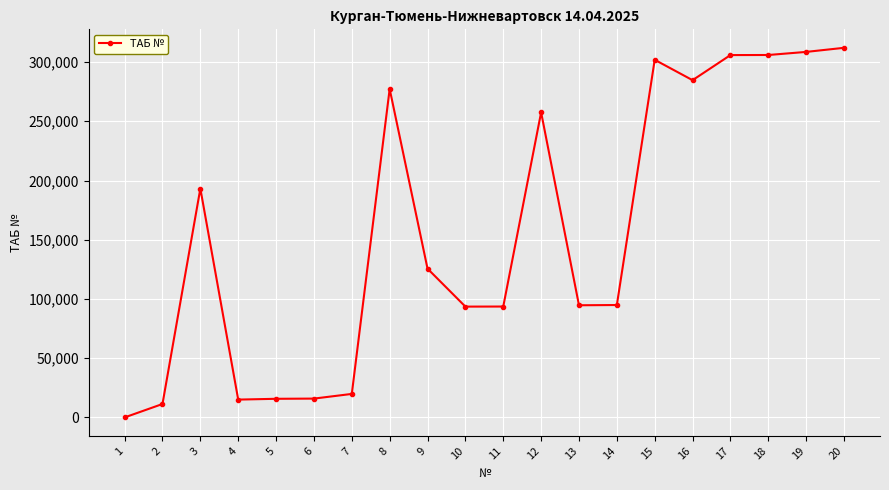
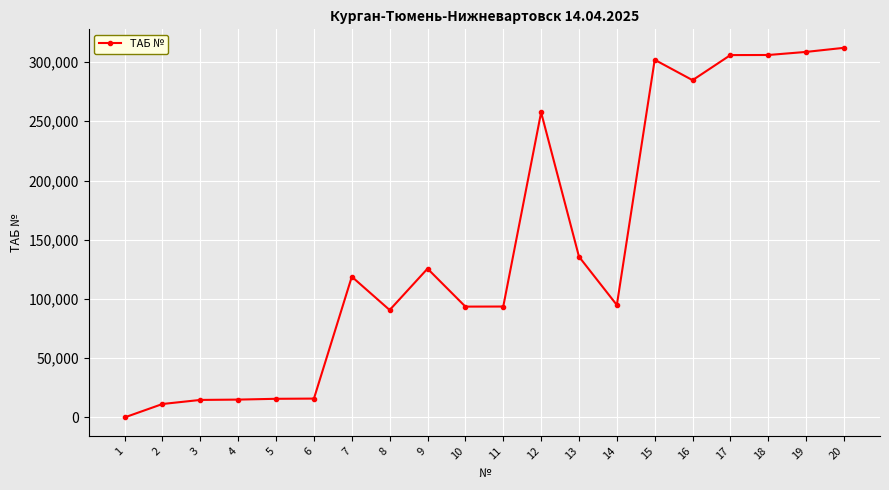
  {
    "1": "0",
    "2": "11,000",
-   "3": "193,000",
+   "3": "15,000",
    "4": "15,000",
    "5": "16,000",
    "6": "16,000",
-   "7": "20,000",
-   "8": "277,000",
+   "7": "119,000",
+   "8": "91,000",
    "9": "126,000",
    "10": "94,000",
    "11": "94,000",
    "12": "258,000",
-   "13": "95,000",
+   "13": "136,000",
    "14": "95,000",
    "15": "302,000",
    "16": "285,000",
    "17": "306,000",
    "18": "306,000",
    "19": "309,000",
    "20": "312,000"
  }
